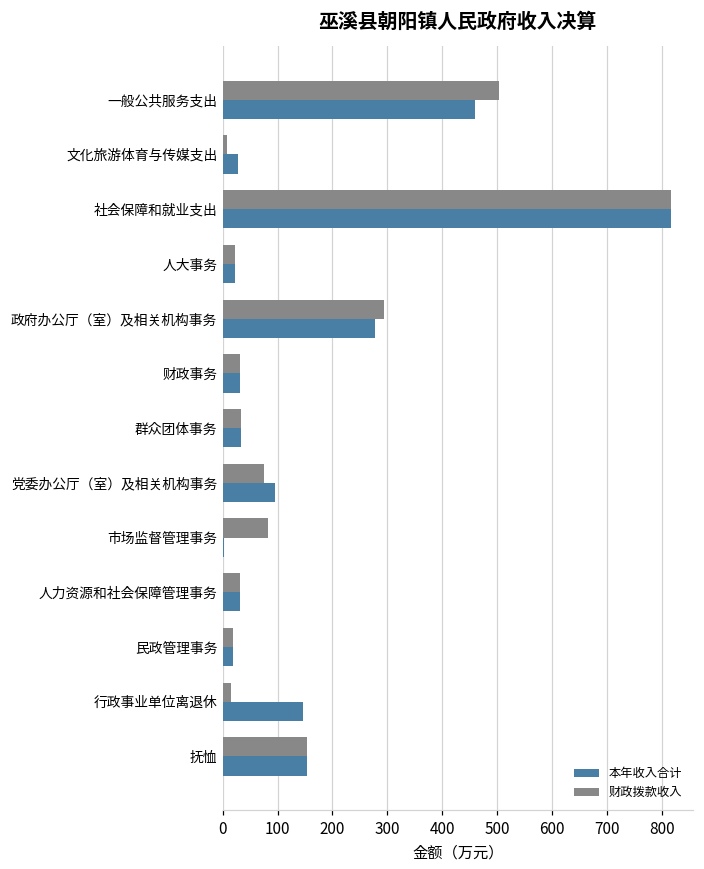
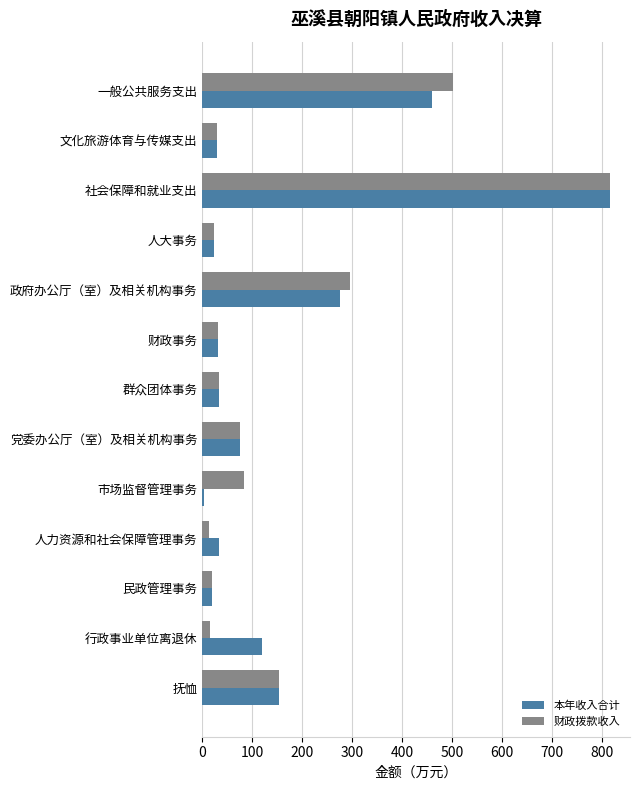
  {
    "本年收入合计": {
      "一般公共服务支出": 460,
      "文化旅游体育与传媒支出": 30,
      "社会保障和就业支出": 820,
      "人大事务": 20,
      "政府办公厅（室）及相关机构事务": 280,
      "财政事务": 30,
      "群众团体事务": 30,
-     "党委办公厅（室）及相关机构事务": 100,
+     "党委办公厅（室）及相关机构事务": 80,
      "人力资源和社会保障管理事务": 30,
      "民政管理事务": 20,
-     "行政事业单位离退休": 150,
+     "行政事业单位离退休": 120,
      "抚恤": 150
    },
    "财政拨款收入": {
      "一般公共服务支出": 500,
-     "文化旅游体育与传媒支出": 10,
+     "文化旅游体育与传媒支出": 30,
      "社会保障和就业支出": 820,
      "人大事务": 20,
      "政府办公厅（室）及相关机构事务": 290,
      "财政事务": 30,
      "群众团体事务": 30,
      "党委办公厅（室）及相关机构事务": 80,
      "市场监督管理事务": 80,
-     "人力资源和社会保障管理事务": 30,
+     "人力资源和社会保障管理事务": 10,
      "民政管理事务": 20,
      "行政事业单位离退休": 10,
      "抚恤": 150
    }
  }
